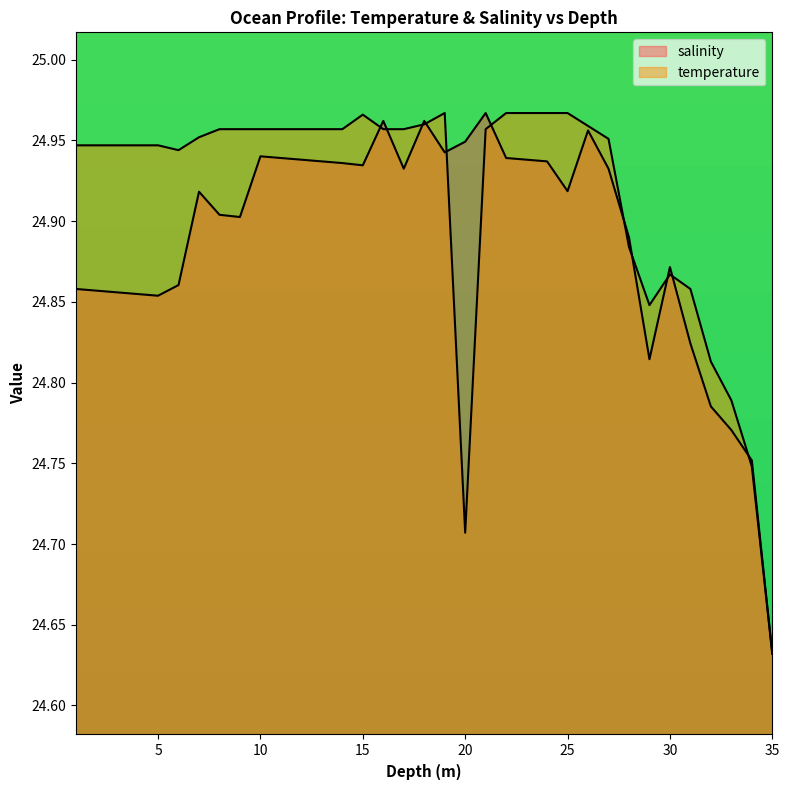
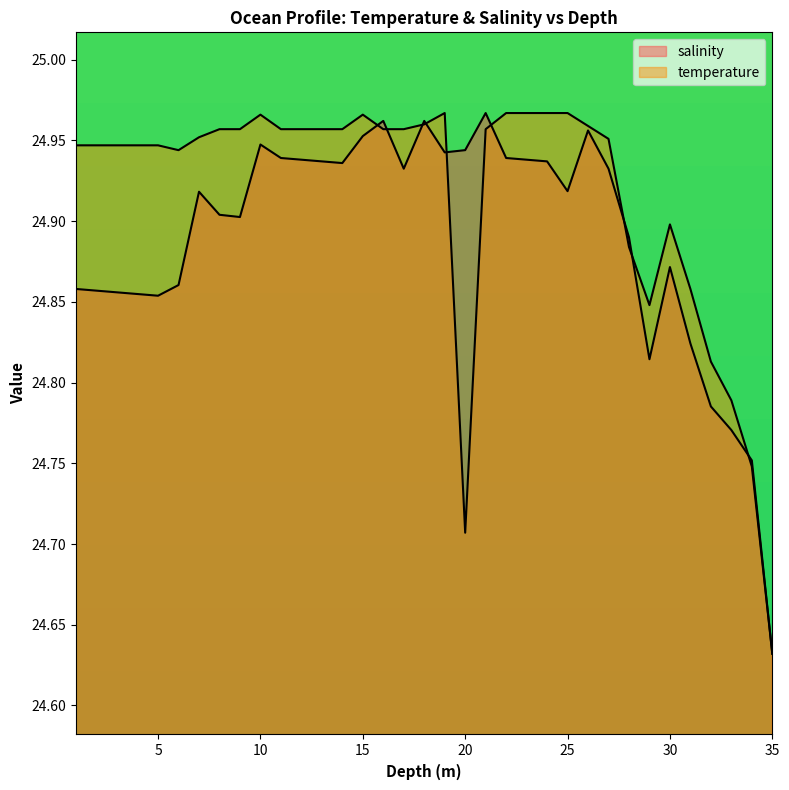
  {
    "salinity": {
      "5": 24.854,
-     "10": 24.940,
-     "15": 24.935,
-     "20": 24.949,
+     "10": 24.947,
+     "15": 24.953,
+     "20": 24.944,
      "25": 24.919,
      "30": 24.872
    },
    "temperature": {
      "5": 24.947,
-     "10": 24.957,
+     "10": 24.966,
      "15": 24.966,
      "20": 24.707,
      "25": 24.967,
-     "30": 24.867
+     "30": 24.898
    }
  }
